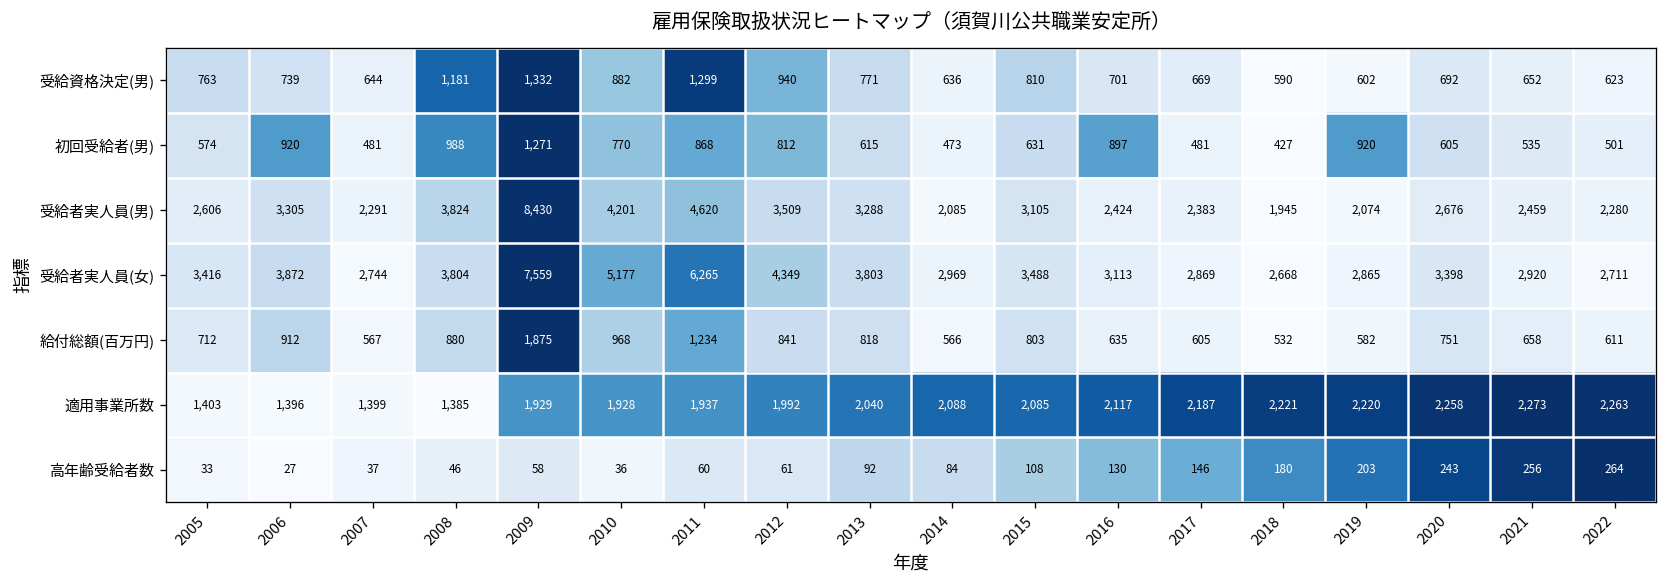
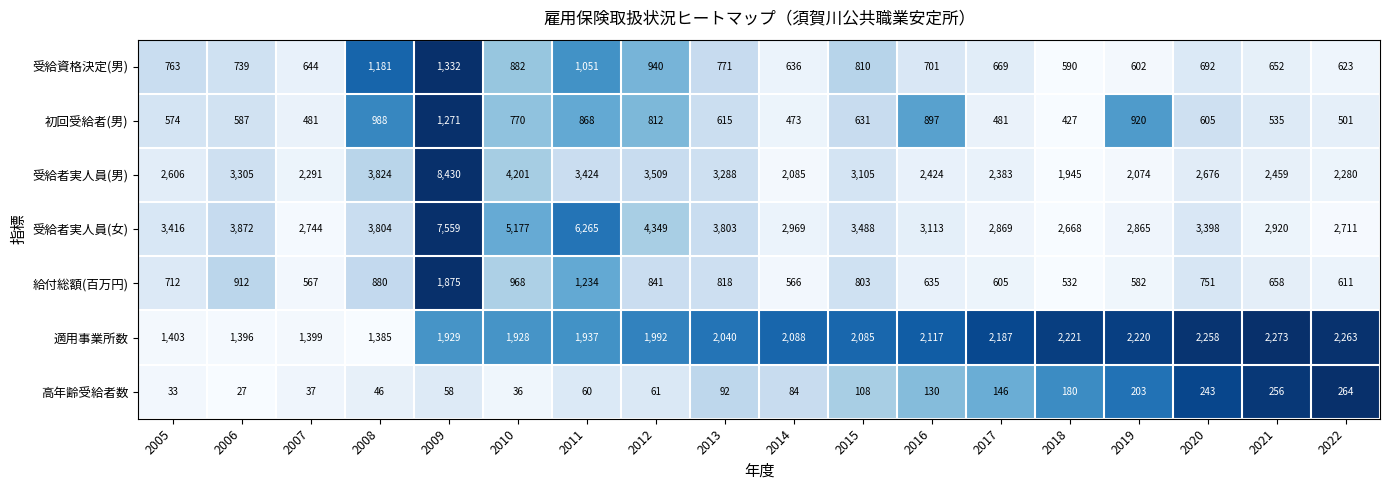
  {
    "受給資格決定(男)": {
      "2005": "763",
      "2006": "739",
      "2007": "644",
      "2008": "1,181",
      "2009": "1,332",
      "2010": "882",
-     "2011": "1,299",
+     "2011": "1,051",
      "2012": "940",
      "2013": "771",
      "2014": "636",
      "2015": "810",
      "2016": "701",
      "2017": "669",
      "2018": "590",
      "2019": "602",
      "2020": "692",
      "2021": "652",
      "2022": "623"
    },
    "初回受給者(男)": {
      "2005": "574",
-     "2006": "920",
+     "2006": "587",
      "2007": "481",
      "2008": "988",
      "2009": "1,271",
      "2010": "770",
      "2011": "868",
      "2012": "812",
      "2013": "615",
      "2014": "473",
      "2015": "631",
      "2016": "897",
      "2017": "481",
      "2018": "427",
      "2019": "920",
      "2020": "605",
      "2021": "535",
      "2022": "501"
    },
    "受給者実人員(男)": {
      "2005": "2,606",
      "2006": "3,305",
      "2007": "2,291",
      "2008": "3,824",
      "2009": "8,430",
      "2010": "4,201",
-     "2011": "4,620",
+     "2011": "3,424",
      "2012": "3,509",
      "2013": "3,288",
      "2014": "2,085",
      "2015": "3,105",
      "2016": "2,424",
      "2017": "2,383",
      "2018": "1,945",
      "2019": "2,074",
      "2020": "2,676",
      "2021": "2,459",
      "2022": "2,280"
    },
    "受給者実人員(女)": {
      "2005": "3,416",
      "2006": "3,872",
      "2007": "2,744",
      "2008": "3,804",
      "2009": "7,559",
      "2010": "5,177",
      "2011": "6,265",
      "2012": "4,349",
      "2013": "3,803",
      "2014": "2,969",
      "2015": "3,488",
      "2016": "3,113",
      "2017": "2,869",
      "2018": "2,668",
      "2019": "2,865",
      "2020": "3,398",
      "2021": "2,920",
      "2022": "2,711"
    },
    "給付総額(百万円)": {
      "2005": "712",
      "2006": "912",
      "2007": "567",
      "2008": "880",
      "2009": "1,875",
      "2010": "968",
      "2011": "1,234",
      "2012": "841",
      "2013": "818",
      "2014": "566",
      "2015": "803",
      "2016": "635",
      "2017": "605",
      "2018": "532",
      "2019": "582",
      "2020": "751",
      "2021": "658",
      "2022": "611"
    },
    "適用事業所数": {
      "2005": "1,403",
      "2006": "1,396",
      "2007": "1,399",
      "2008": "1,385",
      "2009": "1,929",
      "2010": "1,928",
      "2011": "1,937",
      "2012": "1,992",
      "2013": "2,040",
      "2014": "2,088",
      "2015": "2,085",
      "2016": "2,117",
      "2017": "2,187",
      "2018": "2,221",
      "2019": "2,220",
      "2020": "2,258",
      "2021": "2,273",
      "2022": "2,263"
    },
    "高年齢受給者数": {
      "2005": "33",
      "2006": "27",
      "2007": "37",
      "2008": "46",
      "2009": "58",
      "2010": "36",
      "2011": "60",
      "2012": "61",
      "2013": "92",
      "2014": "84",
      "2015": "108",
      "2016": "130",
      "2017": "146",
      "2018": "180",
      "2019": "203",
      "2020": "243",
      "2021": "256",
      "2022": "264"
    }
  }
